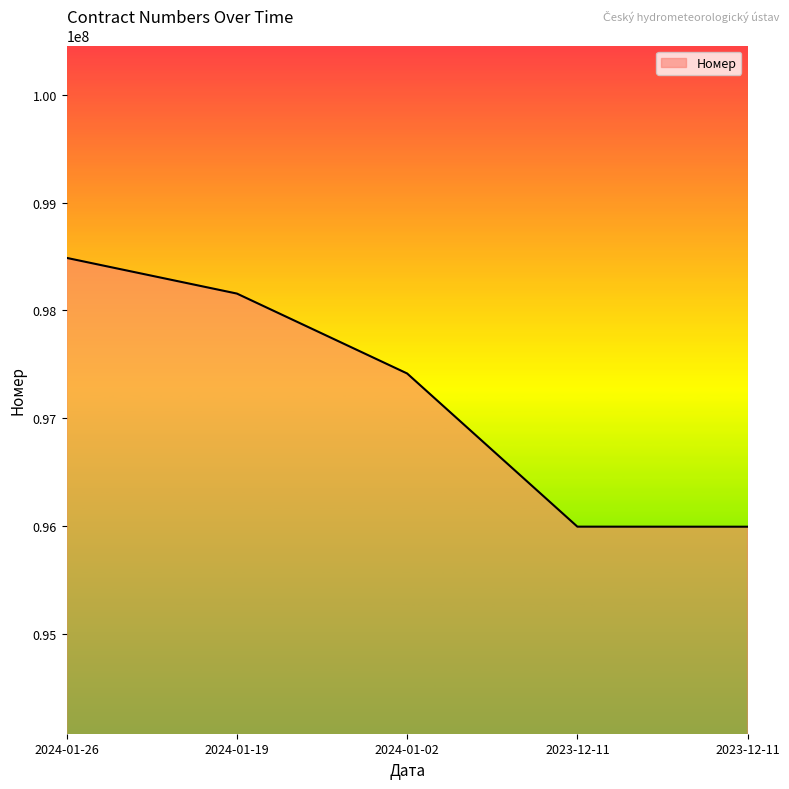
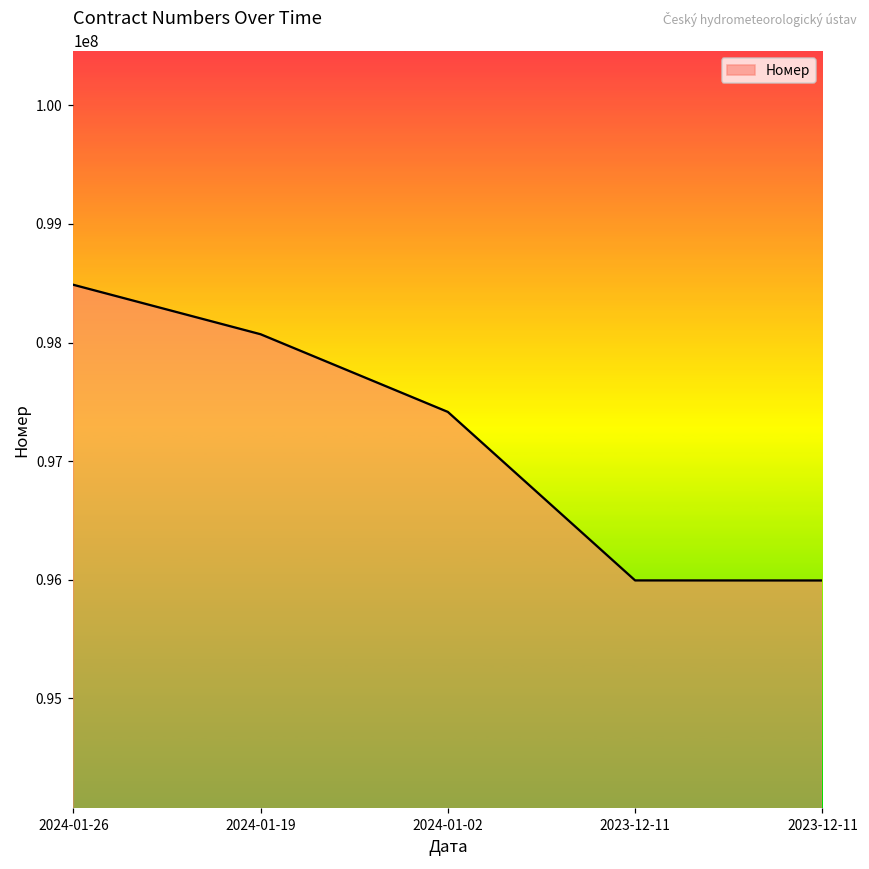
  {
    "2024-01-26": 98490000,
-   "2024-01-19": 98160000,
+   "2024-01-19": 98070000,
    "2024-01-02": 97410000
  }
